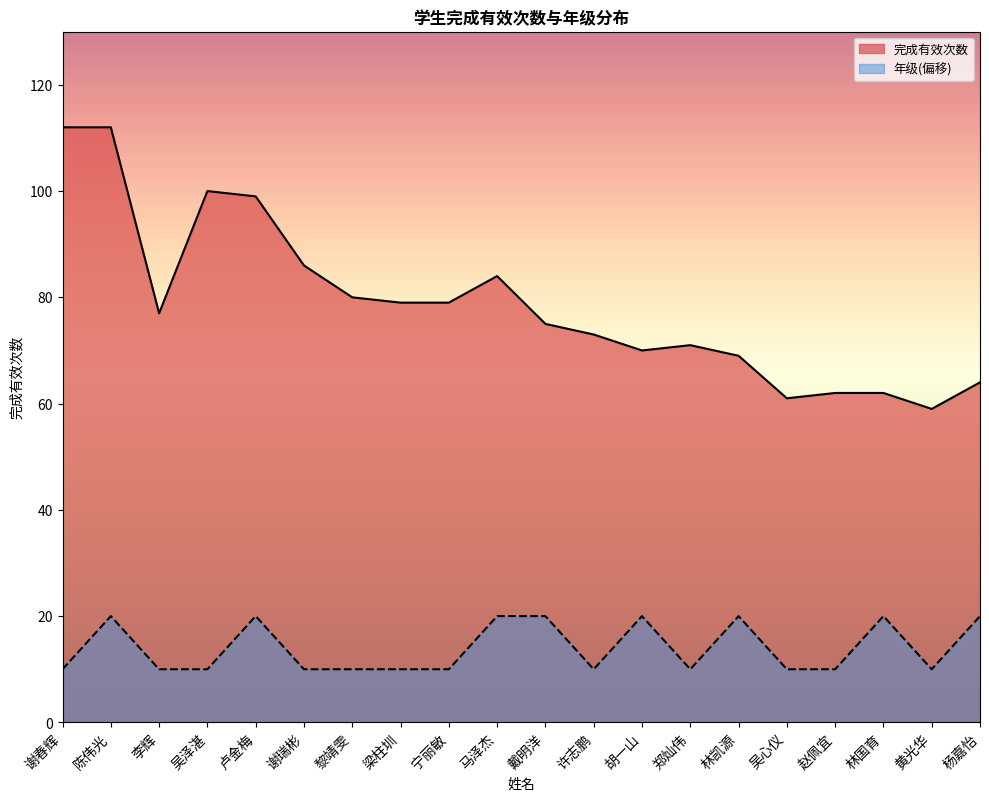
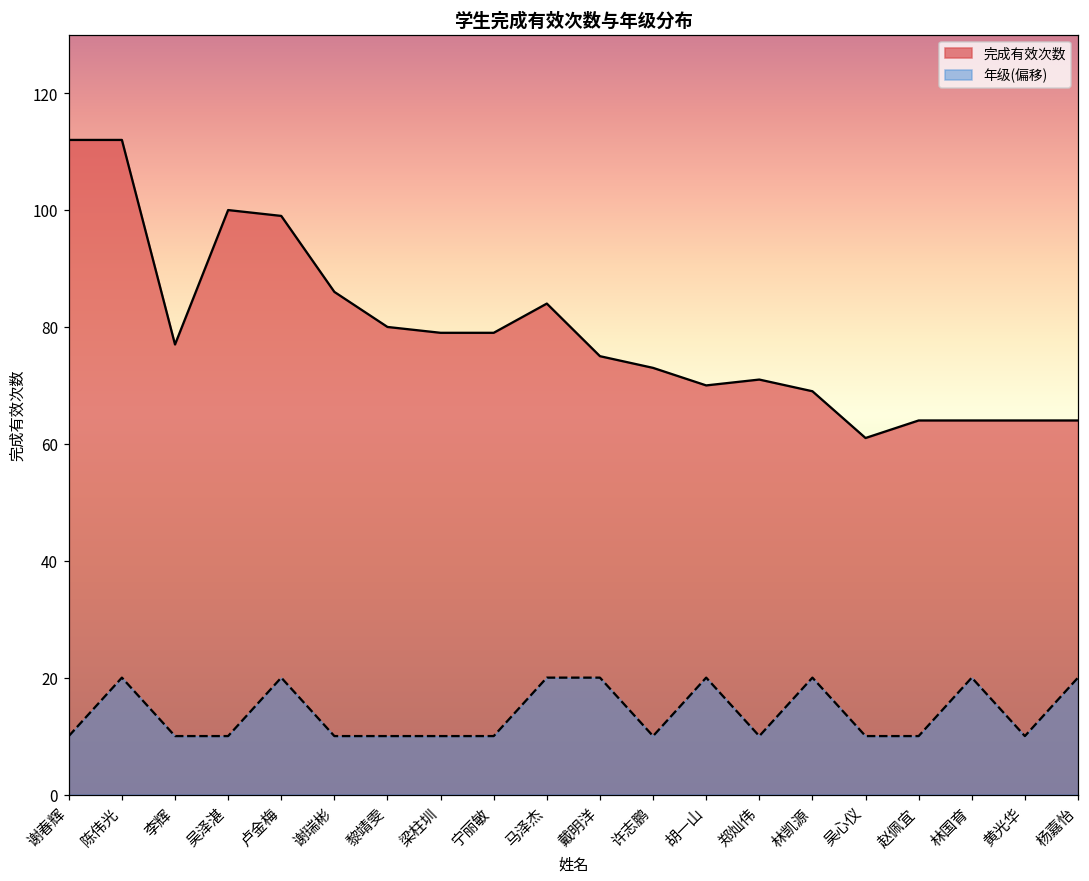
  {
    "完成有效次数": {
      "谢春辉": 112,
      "陈伟光": 112,
      "李辉": 77,
      "吴泽湛": 100,
      "卢金梅": 99,
      "谢瑞彬": 86,
      "黎靖雯": 80,
      "梁柱圳": 79,
      "宁丽敏": 79,
      "马泽杰": 84,
      "戴明洋": 75,
      "许志鹏": 73,
      "胡一山": 70,
      "郑灿伟": 71,
      "林凯源": 69,
      "吴心仪": 61,
-     "赵佩宜": 62,
-     "林国育": 62,
-     "黄光华": 59,
+     "赵佩宜": 64,
+     "林国育": 64,
+     "黄光华": 64,
      "杨嘉怡": 64
    },
    "年级(偏移)": {
      "谢春辉": 10,
      "陈伟光": 20,
      "李辉": 10,
      "吴泽湛": 10,
      "卢金梅": 20,
      "谢瑞彬": 10,
      "黎靖雯": 10,
      "梁柱圳": 10,
      "宁丽敏": 10,
      "马泽杰": 20,
      "戴明洋": 20,
      "许志鹏": 10,
      "胡一山": 20,
      "郑灿伟": 10,
      "林凯源": 20,
      "吴心仪": 10,
      "赵佩宜": 10,
      "林国育": 20,
      "黄光华": 10,
      "杨嘉怡": 20
    }
  }
